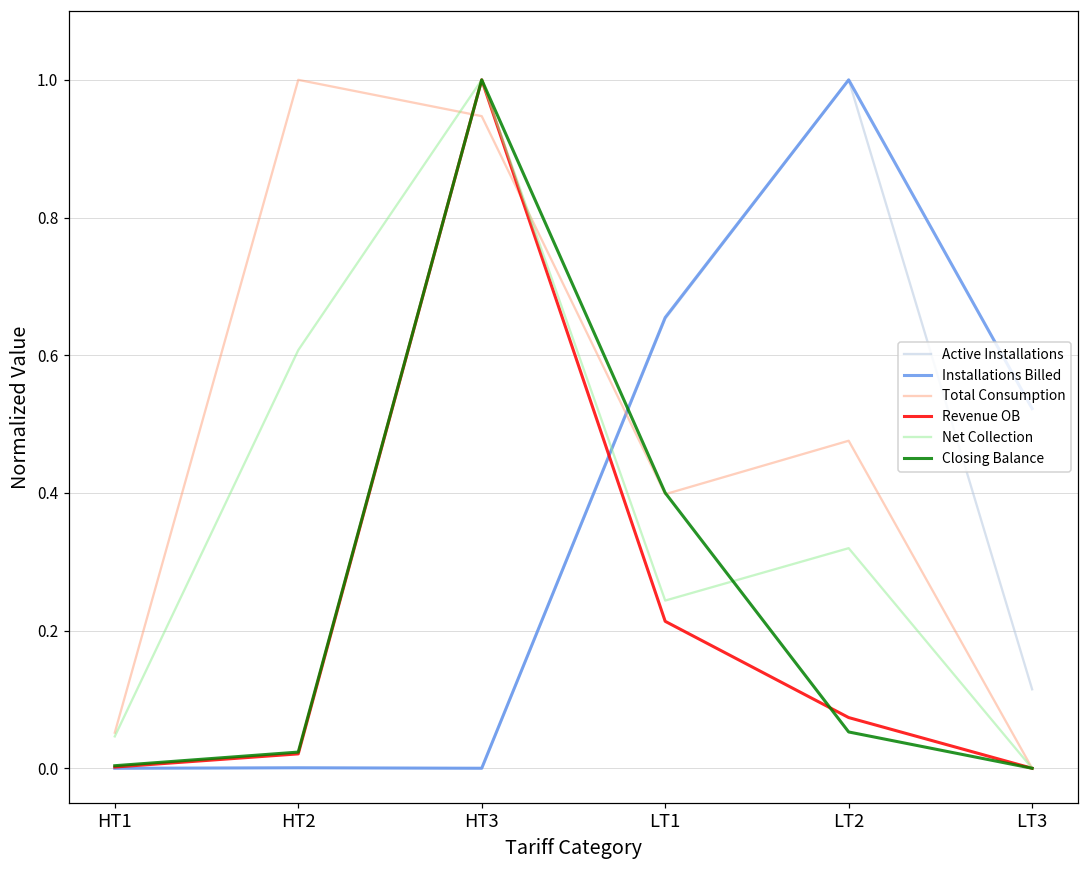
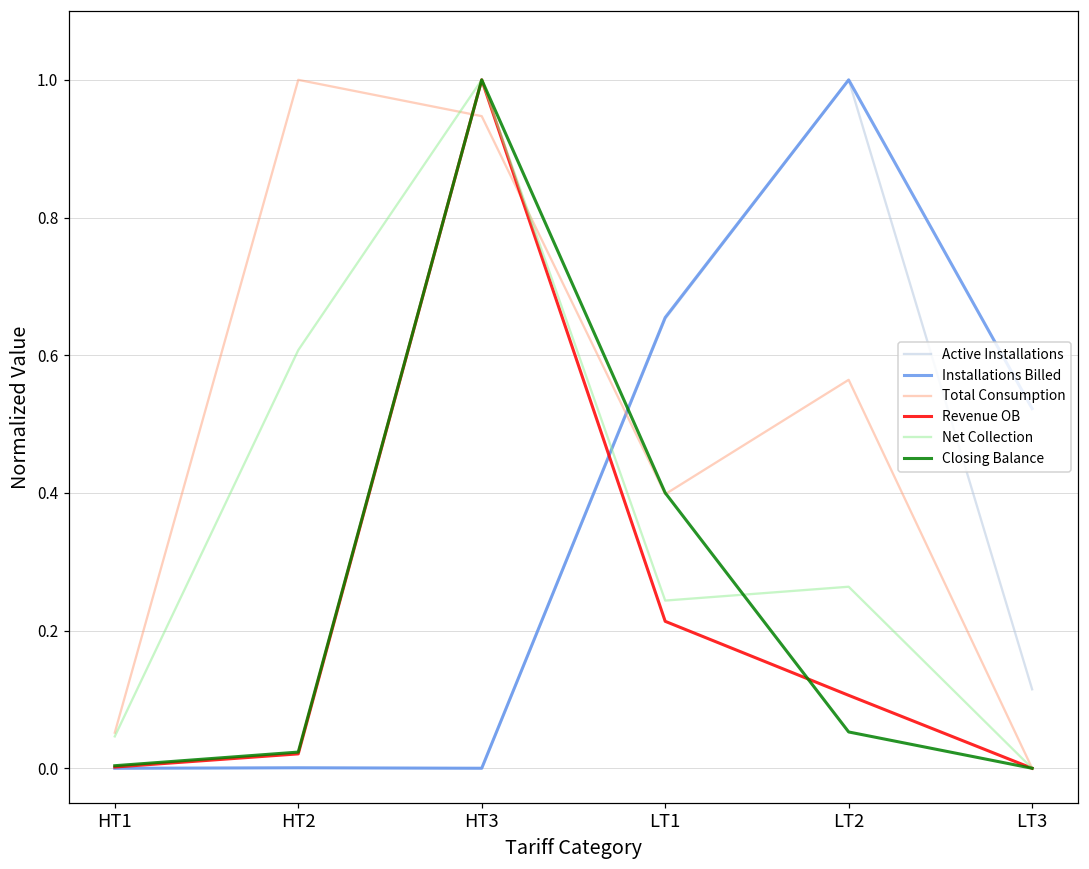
  {
    "Active Installations": {
      "LT3": 0.11
    },
    "Total Consumption": {
      "HT1": 0.05,
      "HT2": 1.00,
      "HT3": 0.95,
-     "LT2": 0.48
+     "LT2": 0.56
    },
    "Revenue OB": {
      "LT1": 0.21,
-     "LT2": 0.07
+     "LT2": 0.11
    },
    "Net Collection": {
      "HT1": 0.05,
      "HT2": 0.61,
      "LT1": 0.24,
-     "LT2": 0.32
+     "LT2": 0.26
    },
    "Closing Balance": {
      "LT2": 0.05
    }
  }
